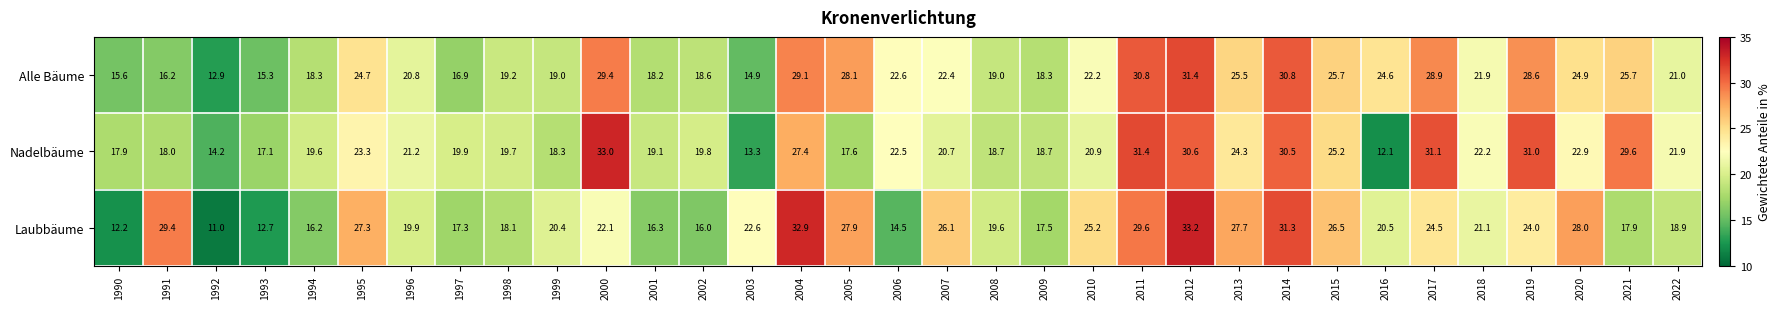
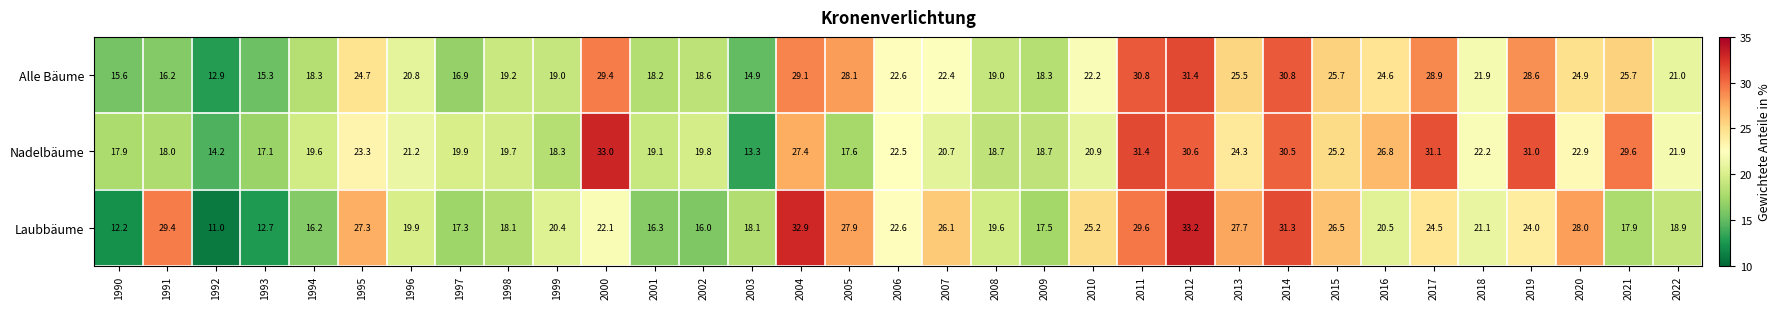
  {
    "Alle Bäume": {
      "1990": 15.6,
      "1991": 16.2,
      "1992": 12.9,
      "1993": 15.3,
      "1994": 18.3,
      "1995": 24.7,
      "1996": 20.8,
      "1997": 16.9,
      "1998": 19.2,
      "1999": 19.0,
      "2000": 29.4,
      "2001": 18.2,
      "2002": 18.6,
      "2003": 14.9,
      "2004": 29.1,
      "2005": 28.1,
      "2006": 22.6,
      "2007": 22.4,
      "2008": 19.0,
      "2009": 18.3,
      "2010": 22.2,
      "2011": 30.8,
      "2012": 31.4,
      "2013": 25.5,
      "2014": 30.8,
      "2015": 25.7,
      "2016": 24.6,
      "2017": 28.9,
      "2018": 21.9,
      "2019": 28.6,
      "2020": 24.9,
      "2021": 25.7,
      "2022": 21.0
    },
    "Nadelbäume": {
      "1990": 17.9,
      "1991": 18.0,
      "1992": 14.2,
      "1993": 17.1,
      "1994": 19.6,
      "1995": 23.3,
      "1996": 21.2,
      "1997": 19.9,
      "1998": 19.7,
      "1999": 18.3,
      "2000": 33.0,
      "2001": 19.1,
      "2002": 19.8,
      "2003": 13.3,
      "2004": 27.4,
      "2005": 17.6,
      "2006": 22.5,
      "2007": 20.7,
      "2008": 18.7,
      "2009": 18.7,
      "2010": 20.9,
      "2011": 31.4,
      "2012": 30.6,
      "2013": 24.3,
      "2014": 30.5,
      "2015": 25.2,
-     "2016": 12.1,
+     "2016": 26.8,
      "2017": 31.1,
      "2018": 22.2,
      "2019": 31.0,
      "2020": 22.9,
      "2021": 29.6,
      "2022": 21.9
    },
    "Laubbäume": {
      "1990": 12.2,
      "1991": 29.4,
      "1992": 11.0,
      "1993": 12.7,
      "1994": 16.2,
      "1995": 27.3,
      "1996": 19.9,
      "1997": 17.3,
      "1998": 18.1,
      "1999": 20.4,
      "2000": 22.1,
      "2001": 16.3,
      "2002": 16.0,
-     "2003": 22.6,
+     "2003": 18.1,
      "2004": 32.9,
      "2005": 27.9,
-     "2006": 14.5,
+     "2006": 22.6,
      "2007": 26.1,
      "2008": 19.6,
      "2009": 17.5,
      "2010": 25.2,
      "2011": 29.6,
      "2012": 33.2,
      "2013": 27.7,
      "2014": 31.3,
      "2015": 26.5,
      "2016": 20.5,
      "2017": 24.5,
      "2018": 21.1,
      "2019": 24.0,
      "2020": 28.0,
      "2021": 17.9,
      "2022": 18.9
    }
  }
